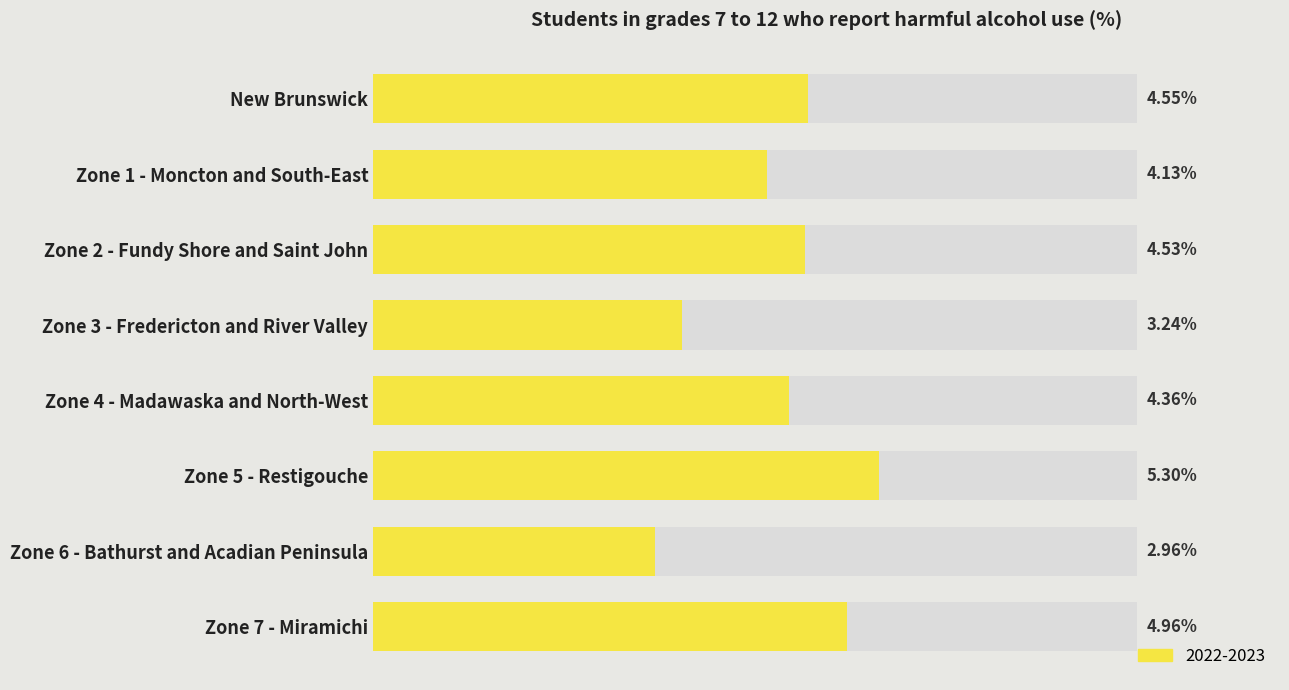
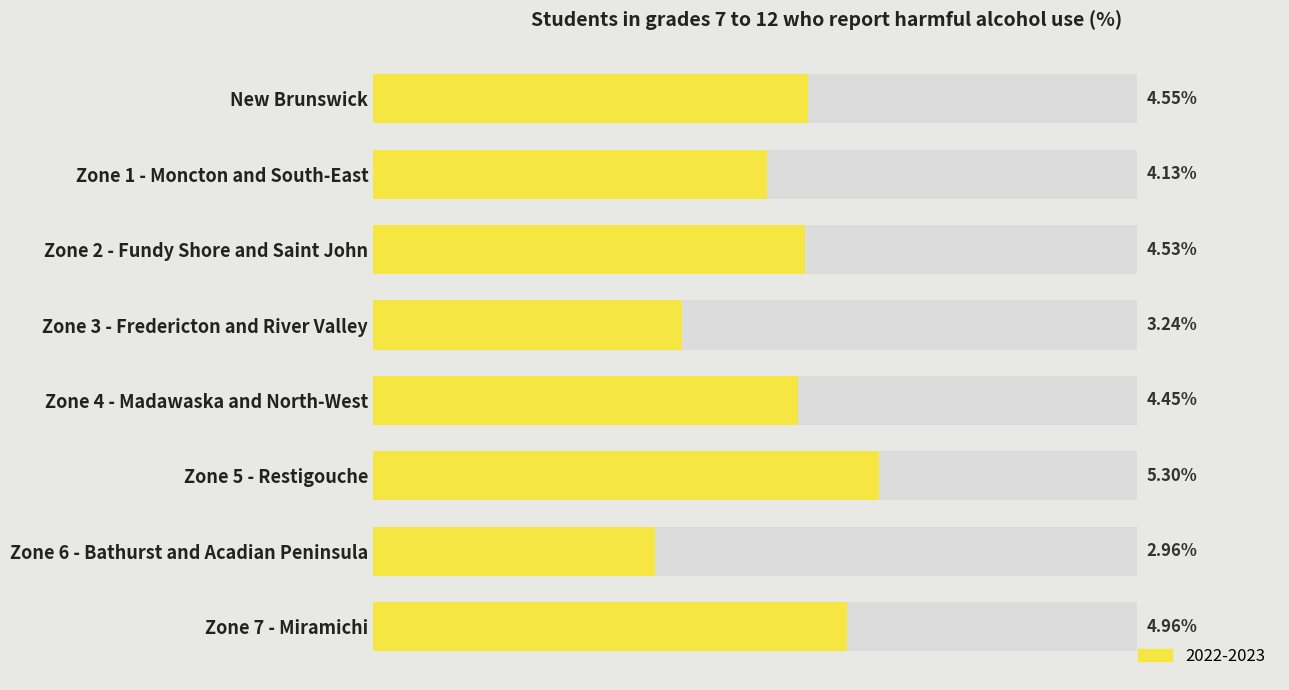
  {
    "2022-2023": {
-     "Zone 4 - Madawaska and North-West": "4.36%"
+     "Zone 4 - Madawaska and North-West": "4.45%"
    }
  }
